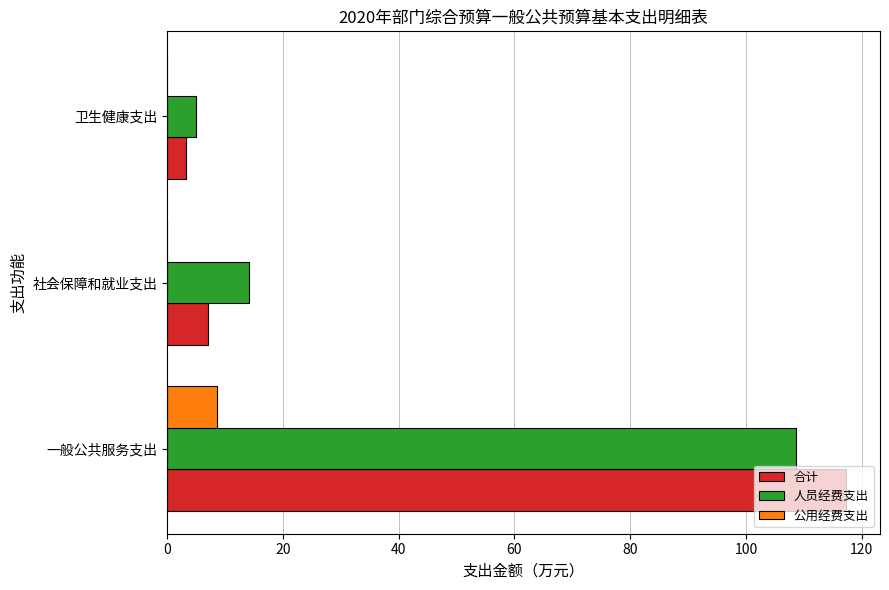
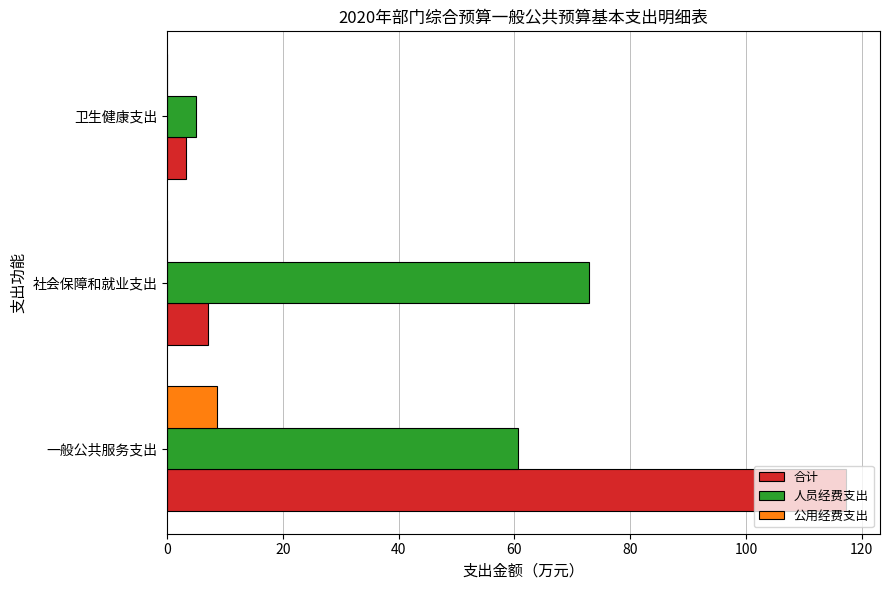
  {
    "合计": {
      "卫生健康支出": 3,
      "社会保障和就业支出": 7
    },
    "人员经费支出": {
      "卫生健康支出": 5,
-     "社会保障和就业支出": 14,
-     "一般公共服务支出": 109
+     "社会保障和就业支出": 73,
+     "一般公共服务支出": 61
    },
    "公用经费支出": {
      "卫生健康支出": 0,
      "社会保障和就业支出": 0,
      "一般公共服务支出": 9
    }
  }
